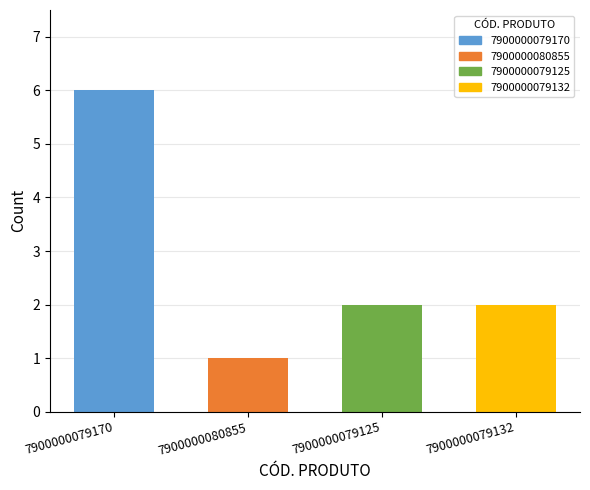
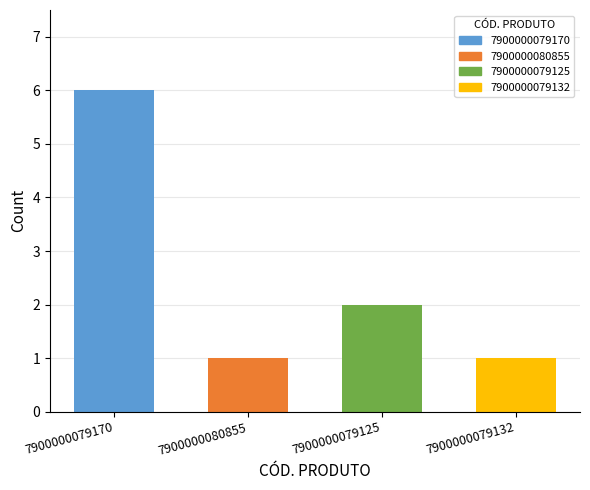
  {
    "7900000079170": 6,
    "7900000080855": 1,
    "7900000079125": 2,
-   "7900000079132": 2
+   "7900000079132": 1
  }
